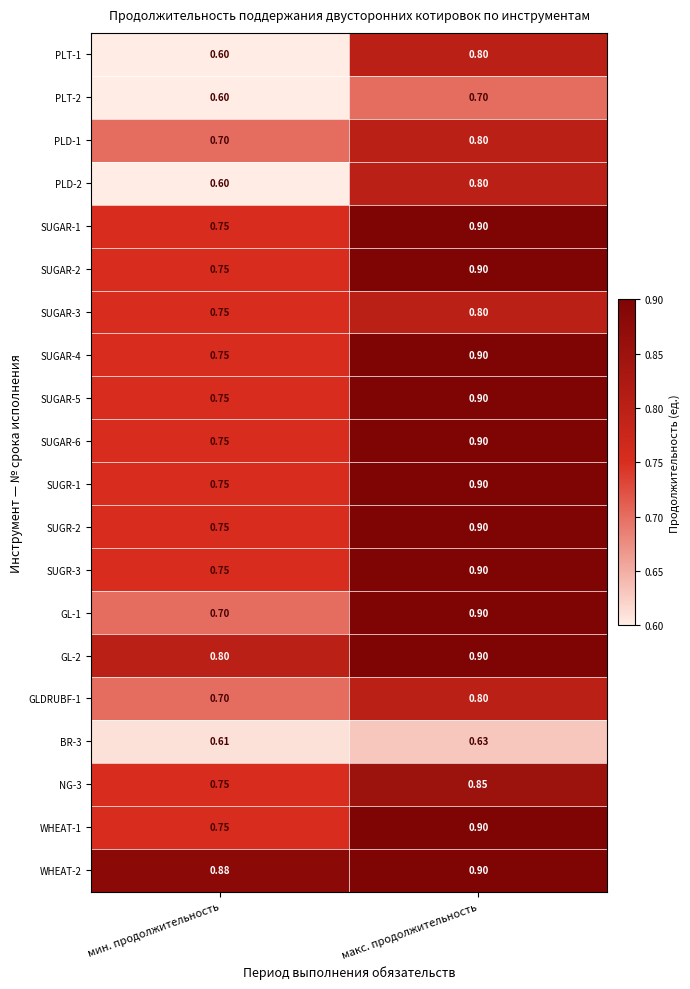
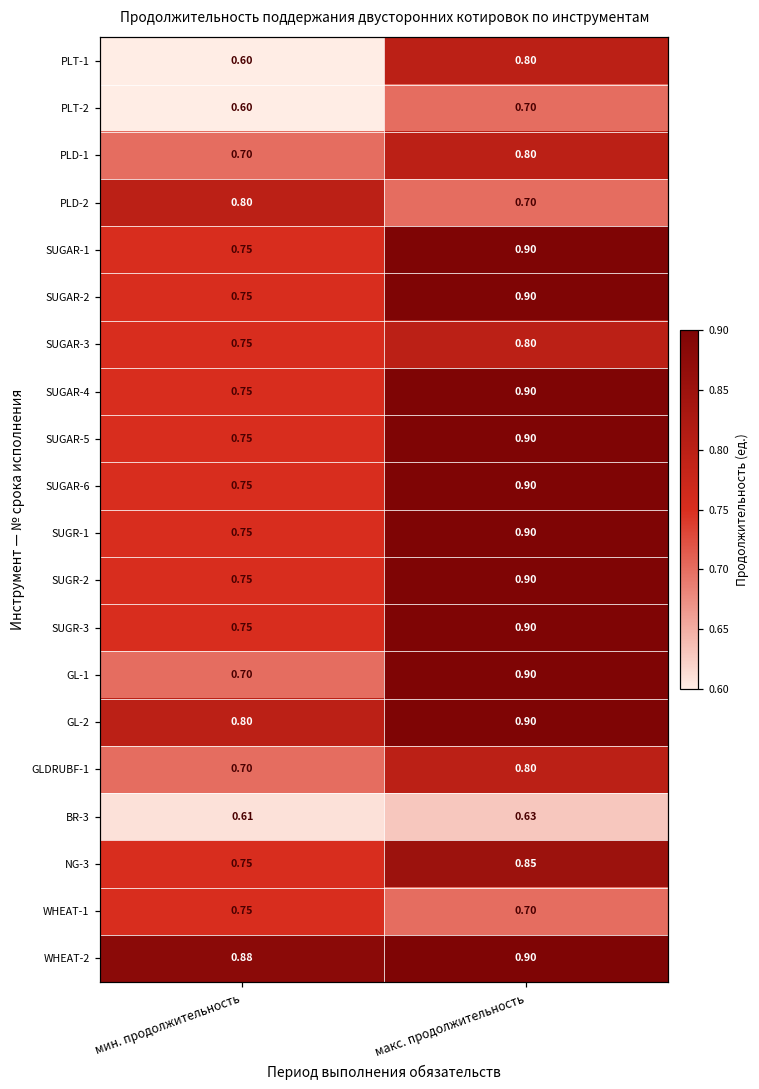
  {
    "PLT-1": {
      "мин. продолжительность": 0.60,
      "макс. продолжительность": 0.80
    },
    "PLT-2": {
      "мин. продолжительность": 0.60,
      "макс. продолжительность": 0.70
    },
    "PLD-1": {
      "мин. продолжительность": 0.70,
      "макс. продолжительность": 0.80
    },
    "PLD-2": {
-     "мин. продолжительность": 0.60,
-     "макс. продолжительность": 0.80
+     "мин. продолжительность": 0.80,
+     "макс. продолжительность": 0.70
    },
    "SUGAR-1": {
      "мин. продолжительность": 0.75,
      "макс. продолжительность": 0.90
    },
    "SUGAR-2": {
      "мин. продолжительность": 0.75,
      "макс. продолжительность": 0.90
    },
    "SUGAR-3": {
      "мин. продолжительность": 0.75,
      "макс. продолжительность": 0.80
    },
    "SUGAR-4": {
      "мин. продолжительность": 0.75,
      "макс. продолжительность": 0.90
    },
    "SUGAR-5": {
      "мин. продолжительность": 0.75,
      "макс. продолжительность": 0.90
    },
    "SUGAR-6": {
      "мин. продолжительность": 0.75,
      "макс. продолжительность": 0.90
    },
    "SUGR-1": {
      "мин. продолжительность": 0.75,
      "макс. продолжительность": 0.90
    },
    "SUGR-2": {
      "мин. продолжительность": 0.75,
      "макс. продолжительность": 0.90
    },
    "SUGR-3": {
      "мин. продолжительность": 0.75,
      "макс. продолжительность": 0.90
    },
    "GL-1": {
      "мин. продолжительность": 0.70,
      "макс. продолжительность": 0.90
    },
    "GL-2": {
      "мин. продолжительность": 0.80,
      "макс. продолжительность": 0.90
    },
    "GLDRUBF-1": {
      "мин. продолжительность": 0.70,
      "макс. продолжительность": 0.80
    },
    "BR-3": {
      "мин. продолжительность": 0.61,
      "макс. продолжительность": 0.63
    },
    "NG-3": {
      "мин. продолжительность": 0.75,
      "макс. продолжительность": 0.85
    },
    "WHEAT-1": {
      "мин. продолжительность": 0.75,
-     "макс. продолжительность": 0.90
+     "макс. продолжительность": 0.70
    },
    "WHEAT-2": {
      "мин. продолжительность": 0.88,
      "макс. продолжительность": 0.90
    }
  }
